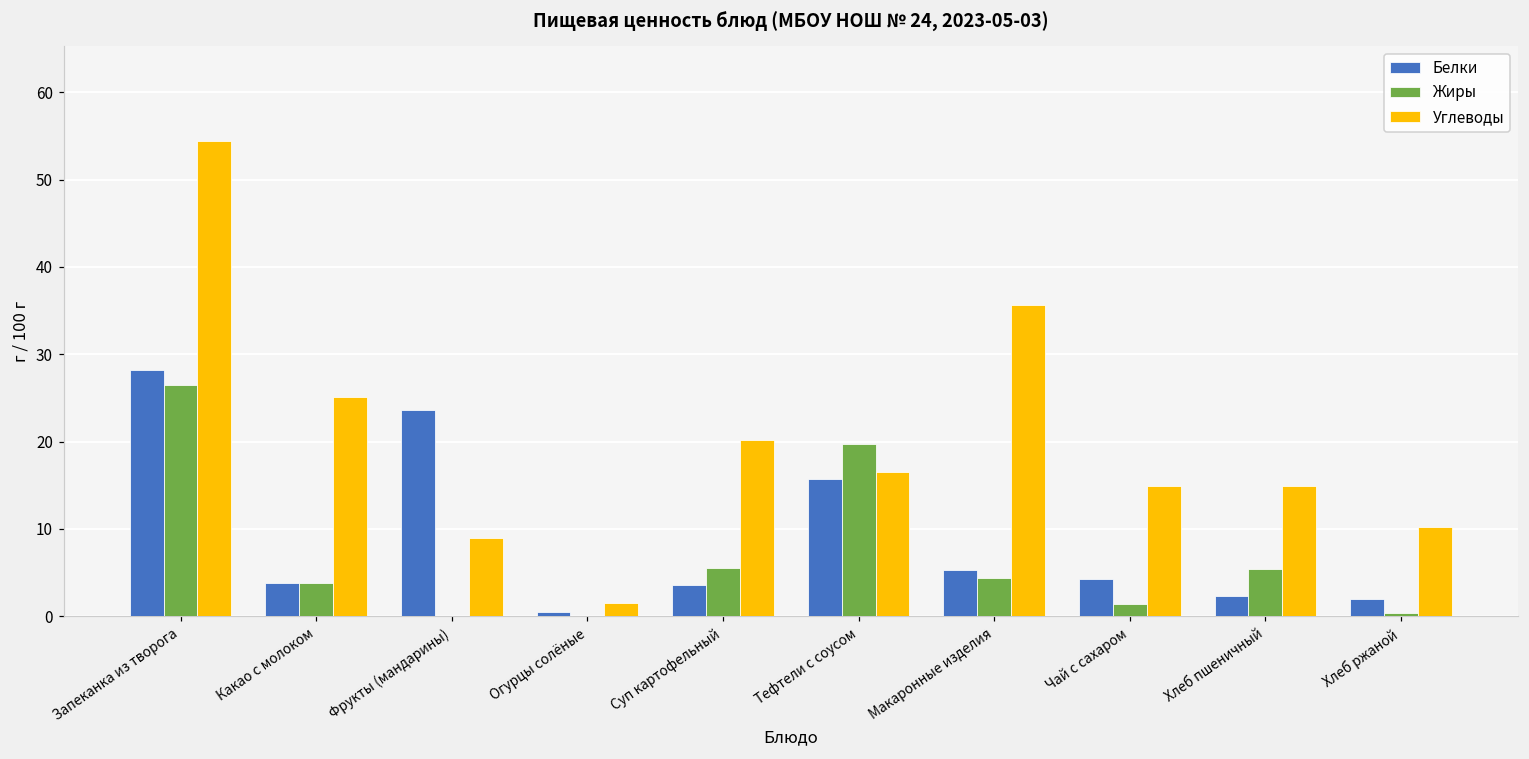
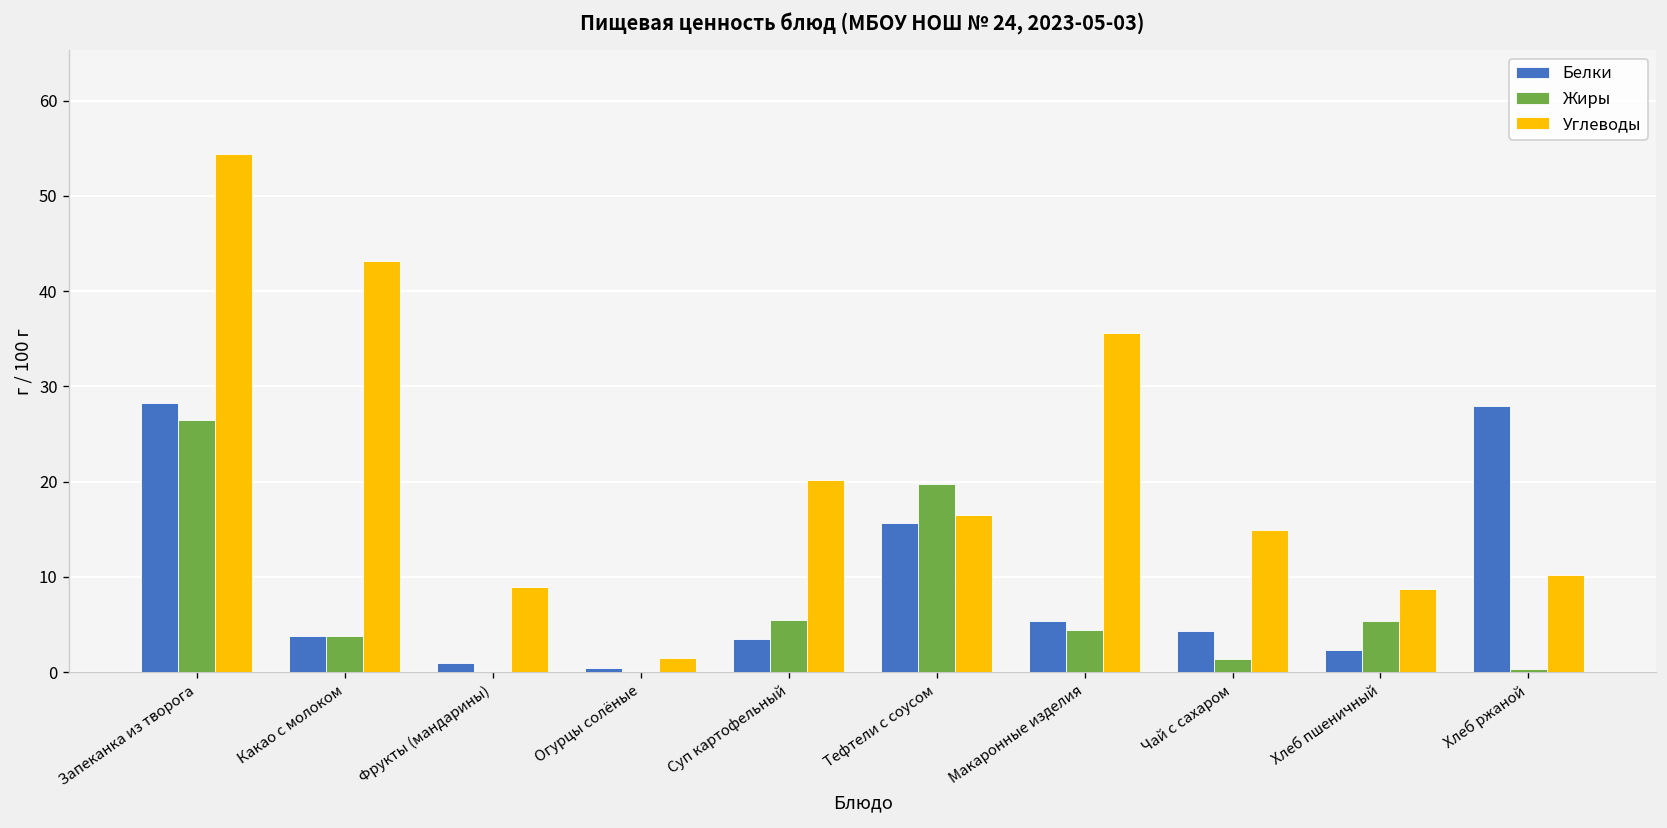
  {
    "Белки": {
      "Запеканка из творога": 28,
      "Какао с молоком": 4,
-     "Фрукты (мандарины)": 24,
+     "Фрукты (мандарины)": 1,
      "Огурцы солёные": 0,
      "Суп картофельный": 4,
      "Тефтели с соусом": 16,
      "Макаронные изделия": 5,
      "Чай с сахаром": 4,
      "Хлеб пшеничный": 2,
-     "Хлеб ржаной": 2
+     "Хлеб ржаной": 28
    },
    "Жиры": {
      "Запеканка из творога": 27,
      "Какао с молоком": 4,
      "Фрукты (мандарины)": 0,
      "Суп картофельный": 6,
      "Тефтели с соусом": 20,
      "Макаронные изделия": 4,
      "Чай с сахаром": 1,
      "Хлеб пшеничный": 5,
      "Хлеб ржаной": 0
    },
    "Углеводы": {
      "Запеканка из творога": 54,
-     "Какао с молоком": 25,
+     "Какао с молоком": 43,
      "Фрукты (мандарины)": 9,
      "Огурцы солёные": 2,
      "Суп картофельный": 20,
      "Тефтели с соусом": 17,
      "Макаронные изделия": 36,
      "Чай с сахаром": 15,
-     "Хлеб пшеничный": 15,
+     "Хлеб пшеничный": 9,
      "Хлеб ржаной": 10
    }
  }
